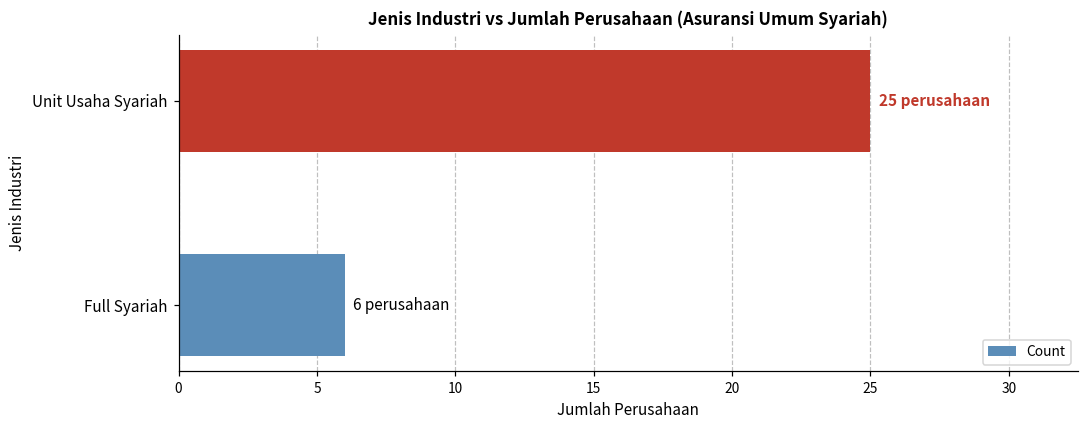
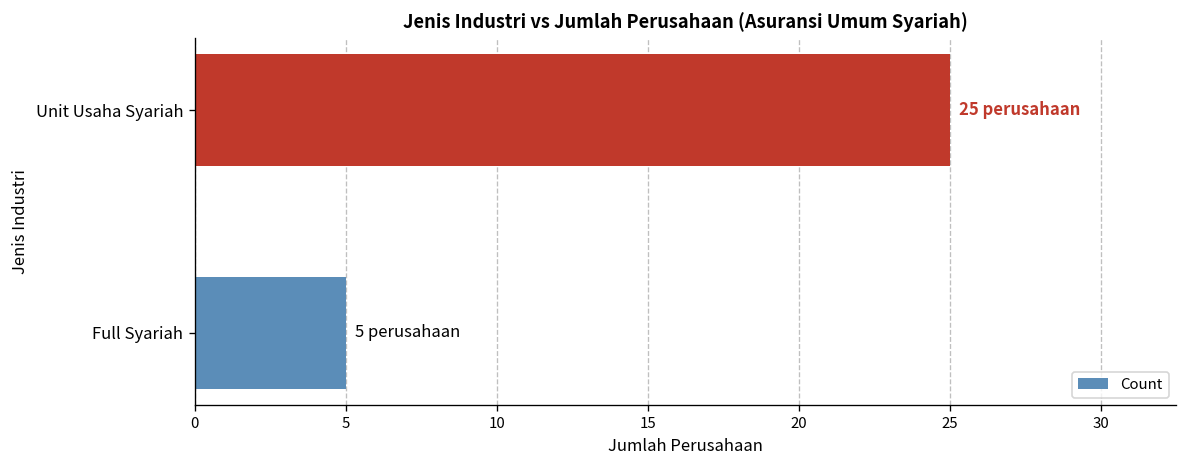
  {
    "Unit Usaha Syariah": 25,
-   "Full Syariah": 6
+   "Full Syariah": 5
  }
